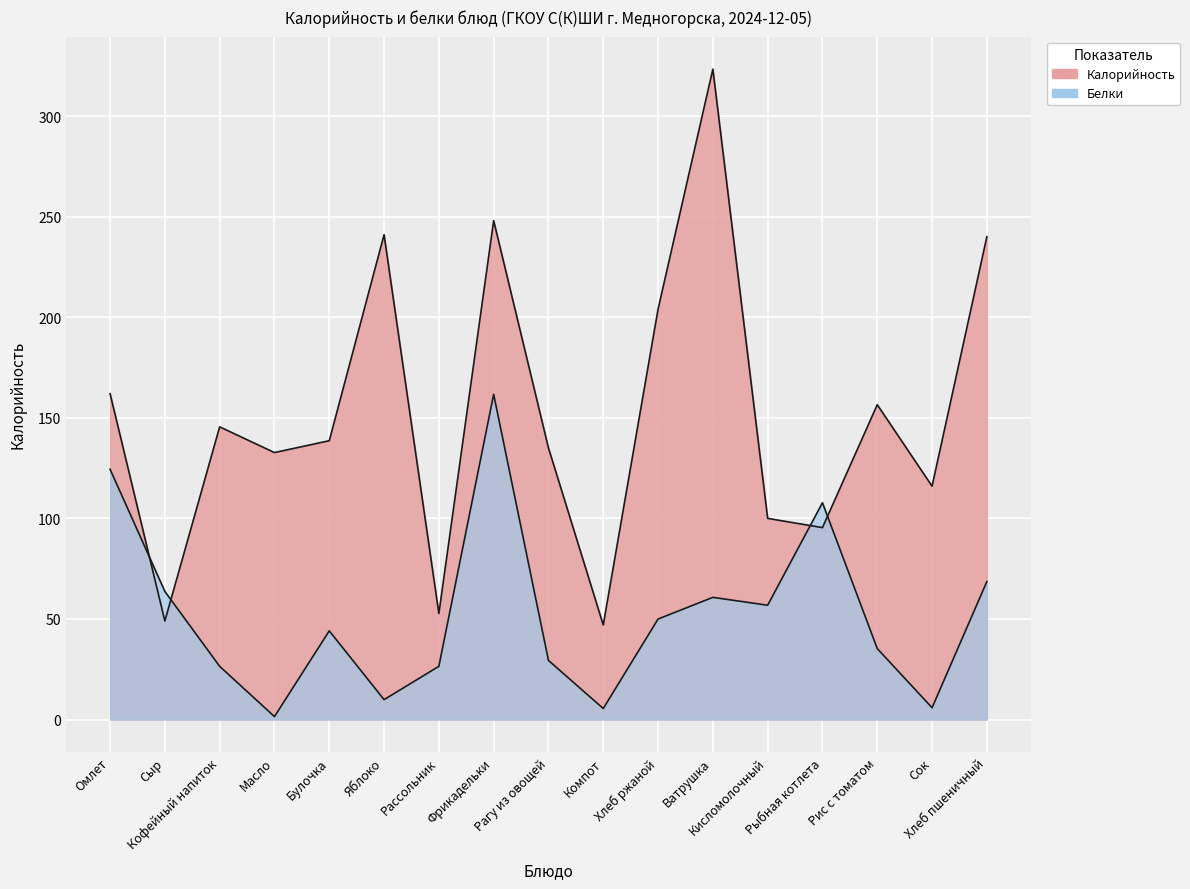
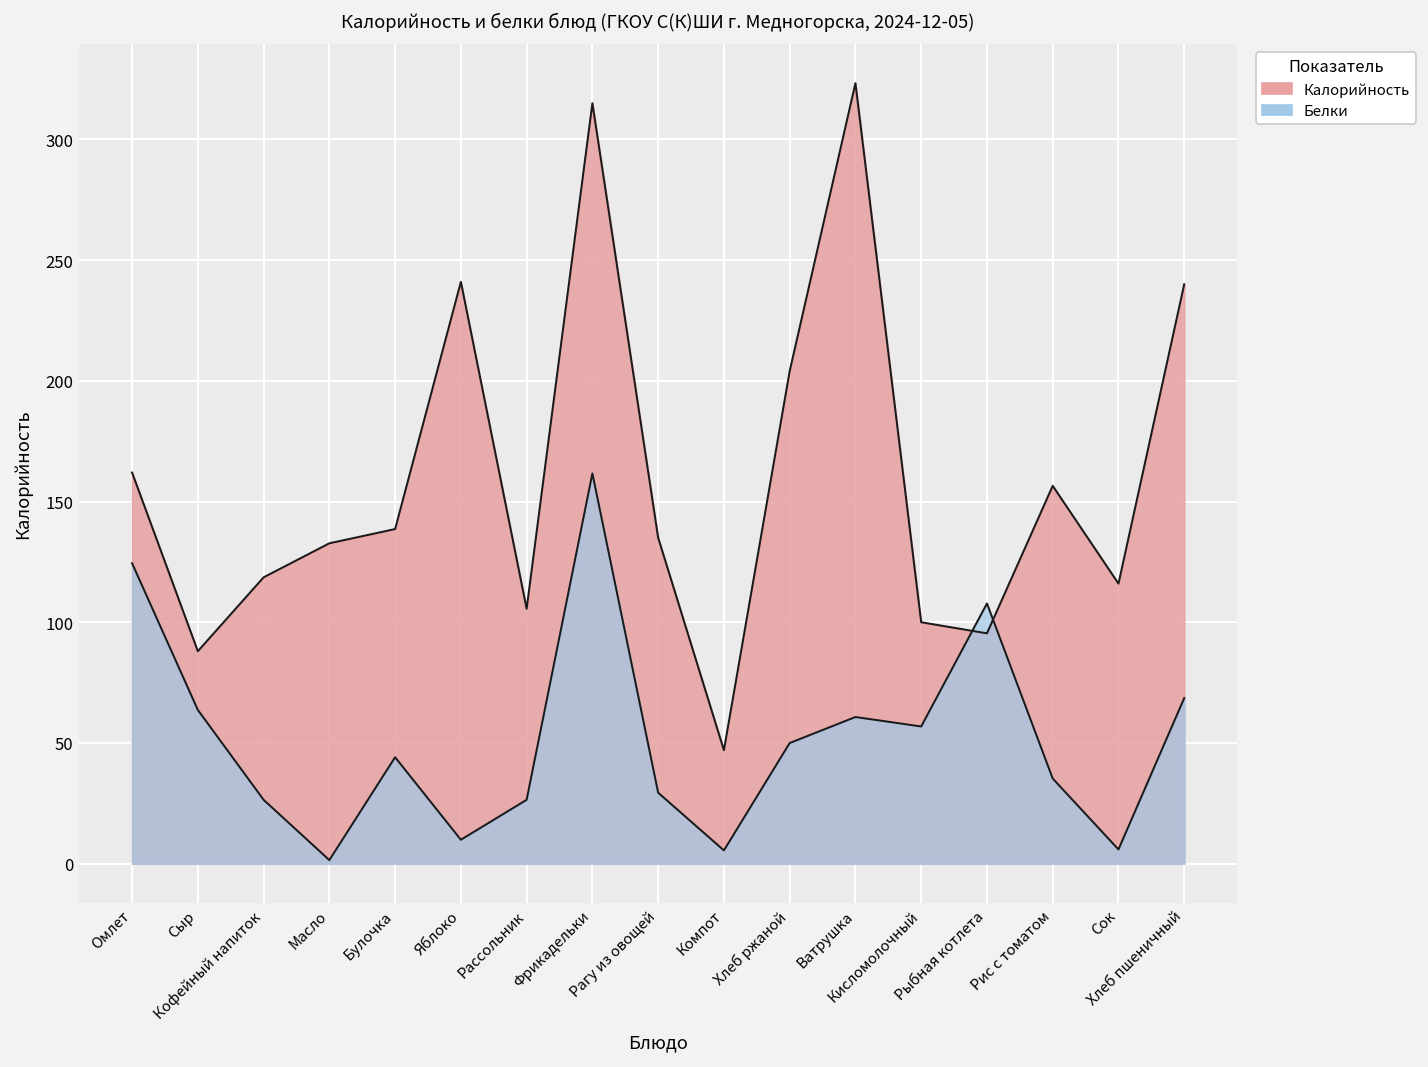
  {
    "Калорийность": {
      "Омлет": 162,
-     "Сыр": 49,
-     "Кофейный напиток": 146,
+     "Сыр": 88,
+     "Кофейный напиток": 119,
      "Масло": 133,
      "Булочка": 139,
      "Яблоко": 241,
-     "Рассольник": 53,
-     "Фрикадельки": 248,
+     "Рассольник": 106,
+     "Фрикадельки": 315,
      "Рагу из овощей": 135,
      "Компот": 47,
      "Хлеб ржаной": 204,
      "Ватрушка": 323,
      "Кисломолочный": 100,
      "Рыбная котлета": 95,
      "Рис с томатом": 157,
      "Сок": 116,
      "Хлеб пшеничный": 240
    }
  }
